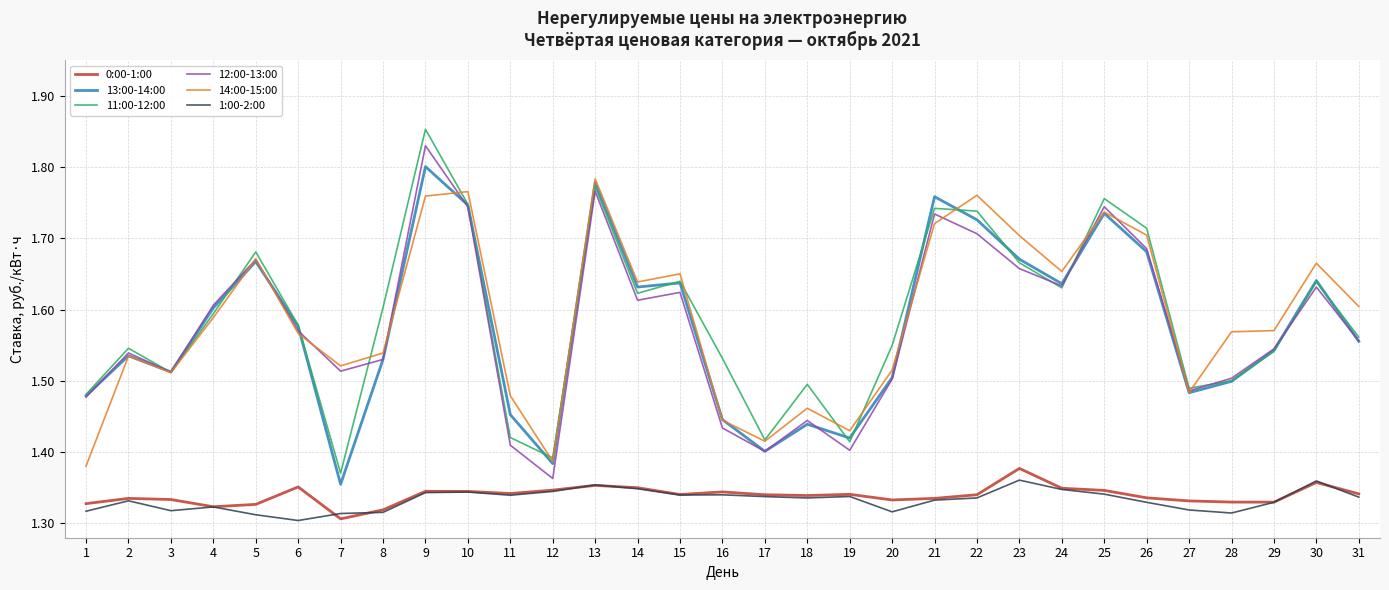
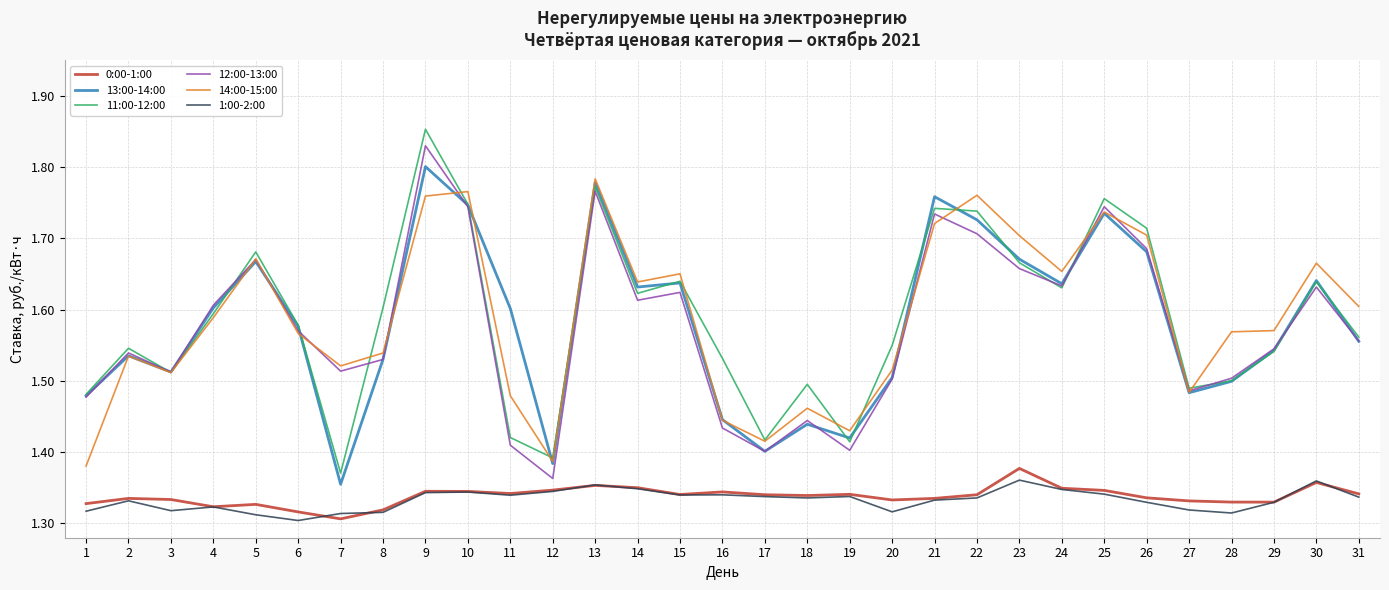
  {
    "0:00-1:00": {
      "1": 1.33,
      "3": 1.33,
      "5": 1.33,
-     "6": 1.35,
+     "6": 1.32,
      "7": 1.31,
      "16": 1.34,
      "20": 1.33,
      "22": 1.34,
      "23": 1.38,
      "25": 1.35,
      "26": 1.34,
      "27": 1.33,
      "28": 1.33,
      "31": 1.34
    },
    "13:00-14:00": {
      "4": 1.60,
      "7": 1.35,
      "9": 1.80,
-     "11": 1.45,
+     "11": 1.60,
      "13": 1.78,
      "14": 1.63,
      "18": 1.44,
      "19": 1.42,
      "21": 1.76,
      "22": 1.73,
      "23": 1.67,
      "26": 1.68
    },
    "11:00-12:00": {
      "2": 1.55,
      "4": 1.59,
      "5": 1.68,
      "7": 1.37,
      "8": 1.60,
      "9": 1.85,
      "11": 1.42,
      "12": 1.39,
      "13": 1.77,
      "14": 1.62,
      "16": 1.53,
      "18": 1.50,
      "19": 1.41,
      "20": 1.55,
      "21": 1.74,
      "22": 1.74,
      "23": 1.67,
      "25": 1.76,
      "26": 1.71,
      "27": 1.49,
      "31": 1.56
    },
    "12:00-13:00": {
      "2": 1.54,
      "4": 1.61,
      "6": 1.57,
      "7": 1.51,
      "9": 1.83,
      "11": 1.41,
      "12": 1.36,
      "13": 1.77,
      "14": 1.61,
      "15": 1.62,
      "16": 1.43,
      "18": 1.44,
      "19": 1.40,
      "21": 1.73,
      "22": 1.71,
      "23": 1.66,
      "25": 1.74,
      "26": 1.69,
      "30": 1.63
    },
    "14:00-15:00": {
      "1": 1.38,
      "4": 1.59,
      "6": 1.57,
      "7": 1.52,
      "8": 1.54,
      "9": 1.76,
      "10": 1.77,
      "11": 1.48,
      "13": 1.78,
      "14": 1.64,
      "15": 1.65,
      "18": 1.46,
      "19": 1.43,
      "20": 1.52,
      "21": 1.72,
      "22": 1.76,
      "23": 1.70,
      "24": 1.65,
      "26": 1.70,
      "28": 1.57,
      "29": 1.57,
      "30": 1.67,
      "31": 1.60
    },
    "1:00-2:00": {
      "1": 1.32,
      "3": 1.32,
      "5": 1.31,
      "6": 1.30,
      "7": 1.31,
      "16": 1.34,
      "20": 1.32,
      "22": 1.34,
      "23": 1.36,
      "25": 1.34,
      "26": 1.33,
      "27": 1.32,
      "28": 1.31,
      "31": 1.34
    }
  }
